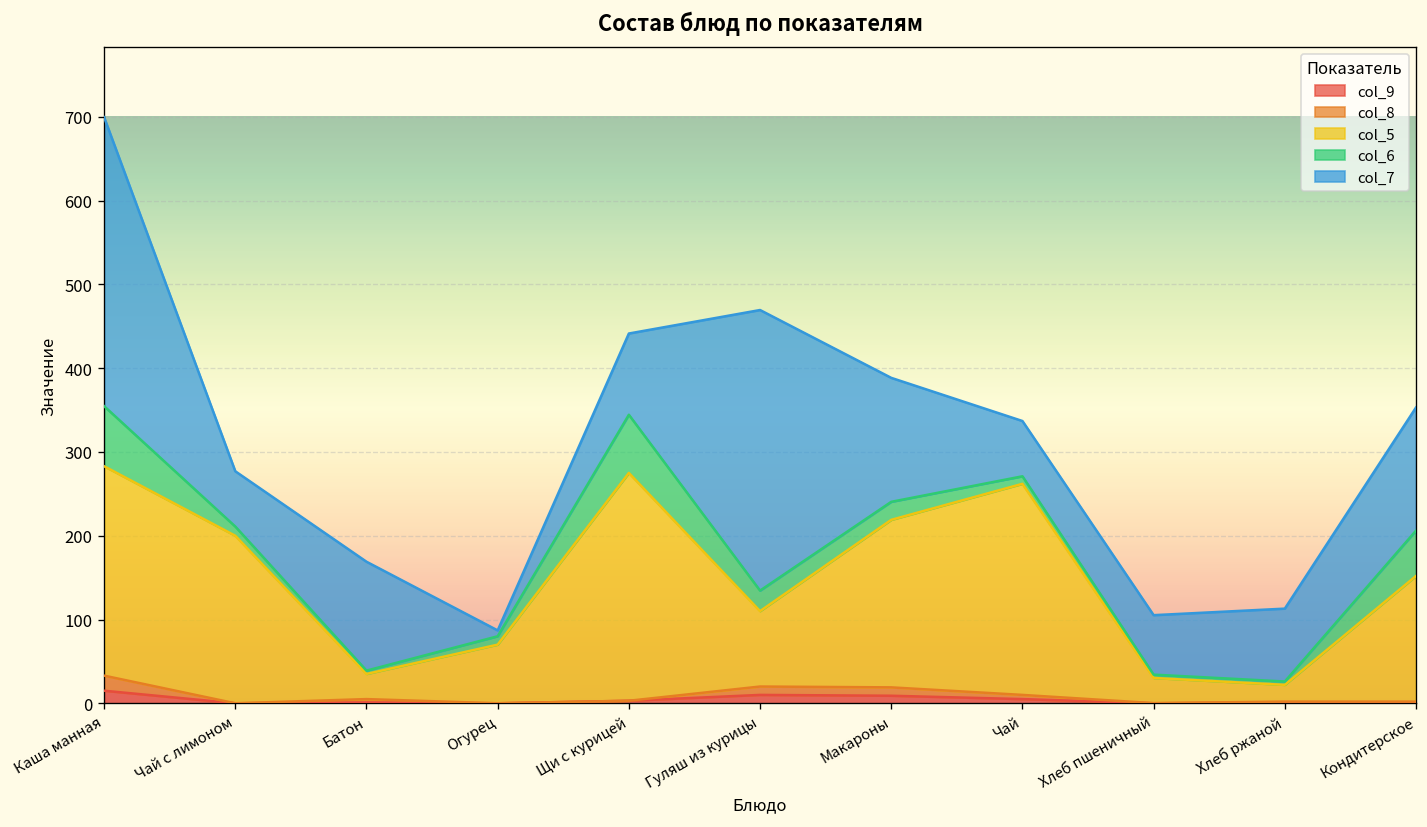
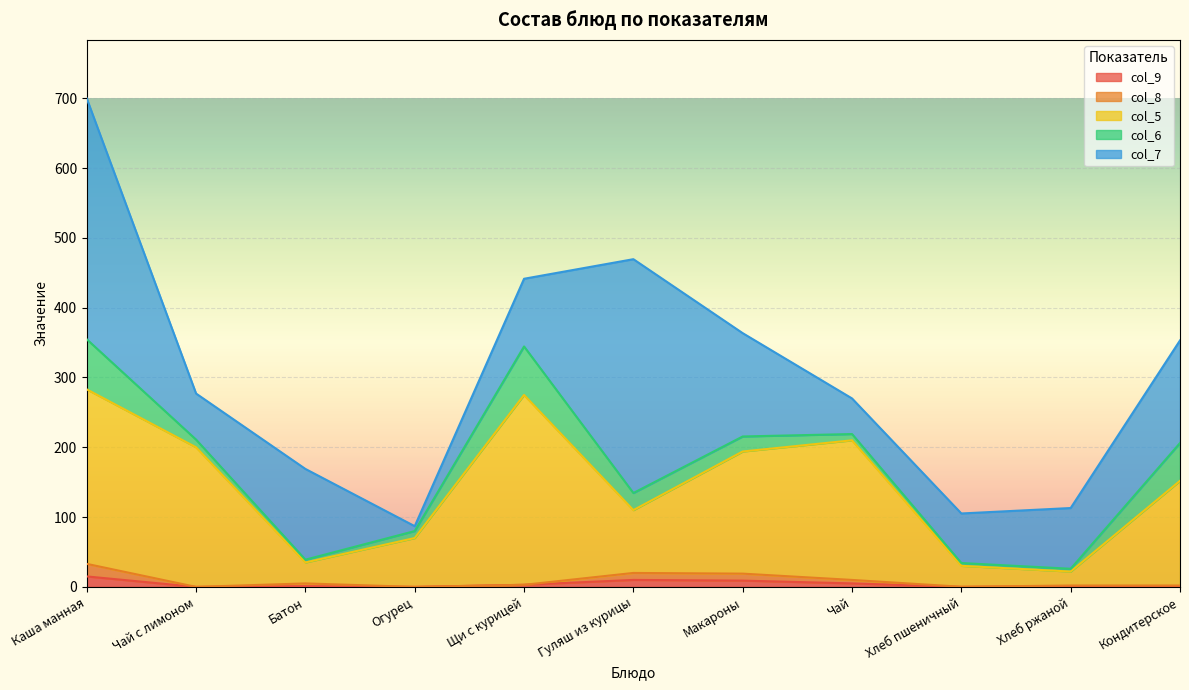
  {
    "col_5": {
      "Каша манная": 250,
      "Чай с лимоном": 200,
      "Батон": 30,
      "Огурец": 70,
      "Щи с курицей": 270,
      "Гуляш из курицы": 90,
-     "Макароны": 200,
-     "Чай": 250,
+     "Макароны": 180,
+     "Чай": 200,
      "Хлеб пшеничный": 30,
      "Хлеб ржаной": 20,
      "Кондитерское": 150
    },
    "col_6": {
      "Каша манная": 70,
      "Чай с лимоном": 10,
      "Батон": 0,
      "Огурец": 10,
      "Щи с курицей": 70,
      "Гуляш из курицы": 20,
      "Макароны": 20,
      "Чай": 10,
      "Хлеб пшеничный": 0,
      "Хлеб ржаной": 0,
      "Кондитерское": 50
    },
    "col_7": {
      "Каша манная": 350,
      "Чай с лимоном": 70,
      "Батон": 130,
      "Огурец": 10,
      "Щи с курицей": 100,
      "Гуляш из курицы": 340,
      "Макароны": 150,
-     "Чай": 70,
+     "Чай": 50,
      "Хлеб пшеничный": 70,
      "Хлеб ржаной": 90,
      "Кондитерское": 150
    }
  }
